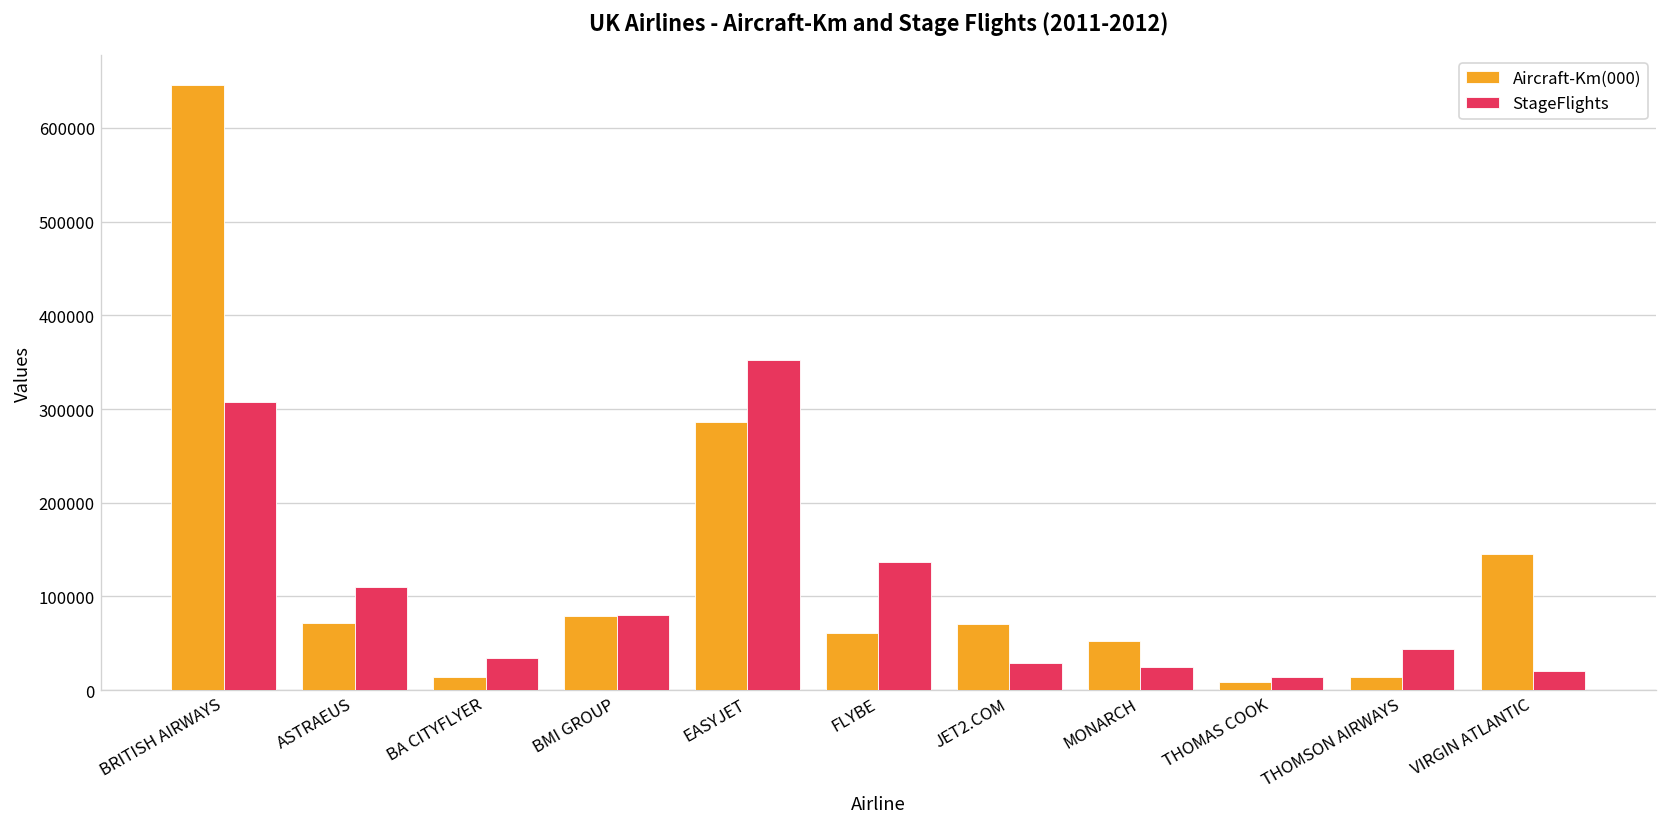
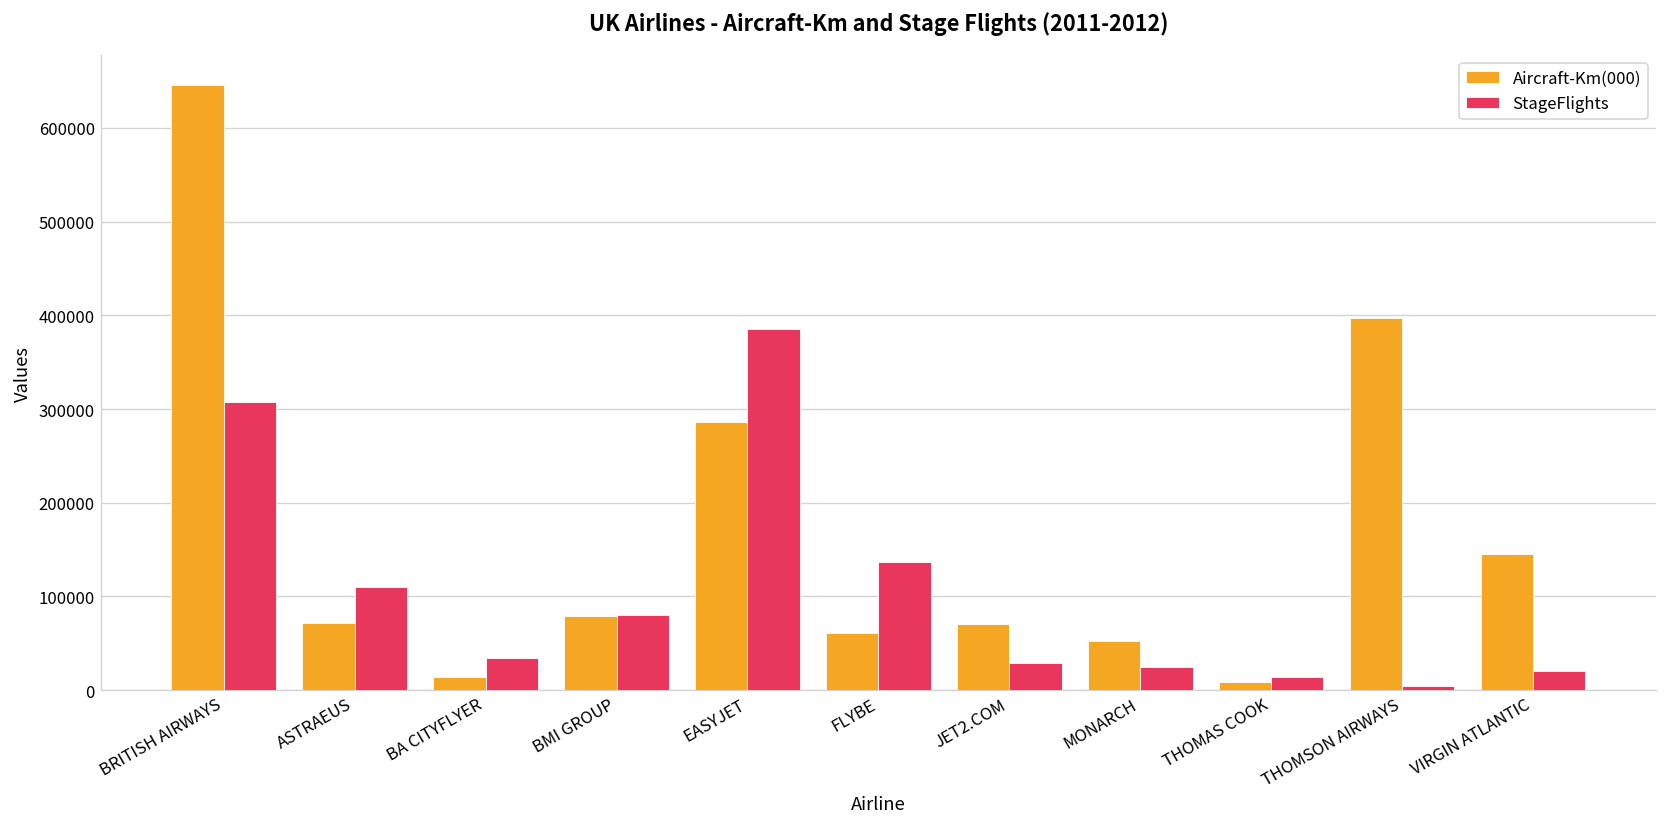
  {
    "Aircraft-Km(000)": {
      "BRITISH AIRWAYS": 650000,
      "ASTRAEUS": 70000,
      "BA CITYFLYER": 10000,
      "BMI GROUP": 80000,
      "EASYJET": 290000,
      "FLYBE": 60000,
      "JET2.COM": 70000,
      "MONARCH": 50000,
      "THOMAS COOK": 10000,
-     "THOMSON AIRWAYS": 10000,
+     "THOMSON AIRWAYS": 400000,
      "VIRGIN ATLANTIC": 150000
    },
    "StageFlights": {
      "BRITISH AIRWAYS": 310000,
      "ASTRAEUS": 110000,
      "BA CITYFLYER": 30000,
      "BMI GROUP": 80000,
-     "EASYJET": 350000,
+     "EASYJET": 390000,
      "FLYBE": 140000,
      "JET2.COM": 30000,
      "MONARCH": 20000,
      "THOMAS COOK": 10000,
-     "THOMSON AIRWAYS": 40000,
+     "THOMSON AIRWAYS": 0,
      "VIRGIN ATLANTIC": 20000
    }
  }
